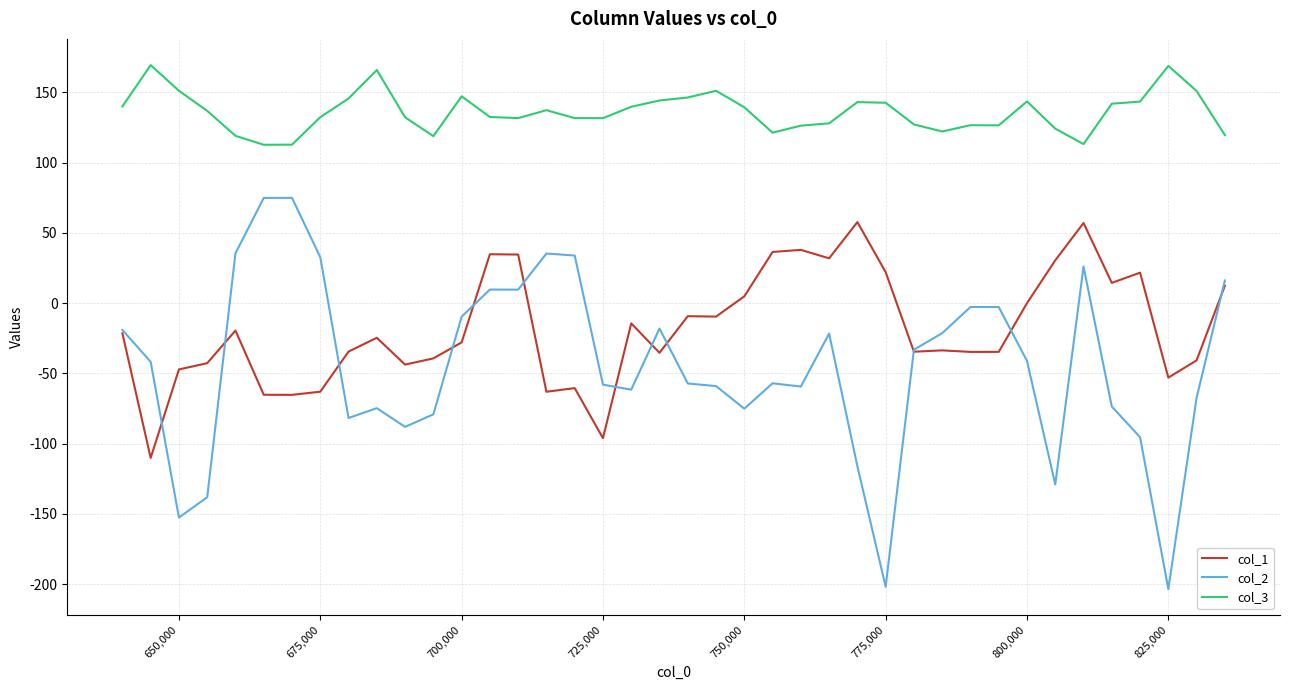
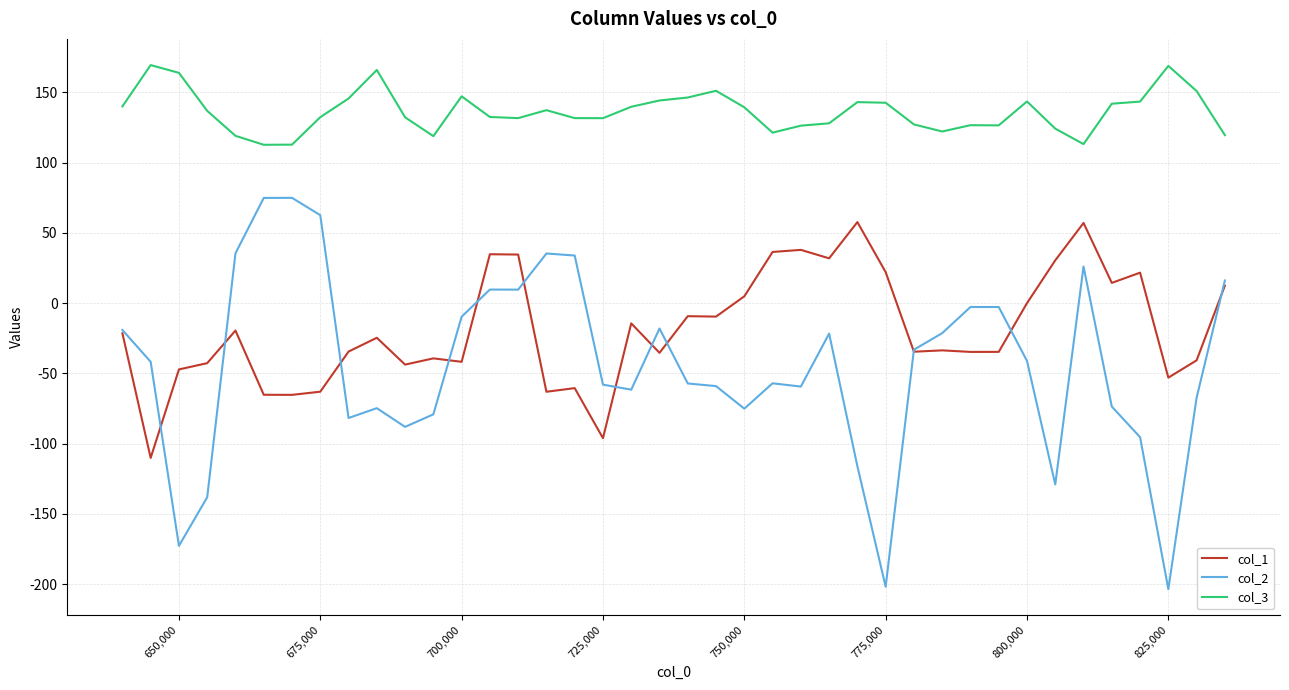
  {
    "col_1": {
      "650,000": -47,
      "675,000": -63,
-     "700,000": -28,
+     "700,000": -42,
      "725,000": -96,
      "750,000": 5,
      "775,000": 22,
      "800,000": 0,
      "825,000": -53
    },
    "col_2": {
-     "650,000": -153,
-     "675,000": 33,
+     "650,000": -173,
+     "675,000": 63,
      "700,000": -10,
      "725,000": -58,
      "750,000": -75,
      "775,000": -202,
      "800,000": -41,
      "825,000": -203
    },
    "col_3": {
-     "650,000": 151,
+     "650,000": 164,
      "675,000": 132,
      "700,000": 147,
      "725,000": 132,
      "750,000": 139,
      "775,000": 143,
      "800,000": 143,
      "825,000": 169
    }
  }
